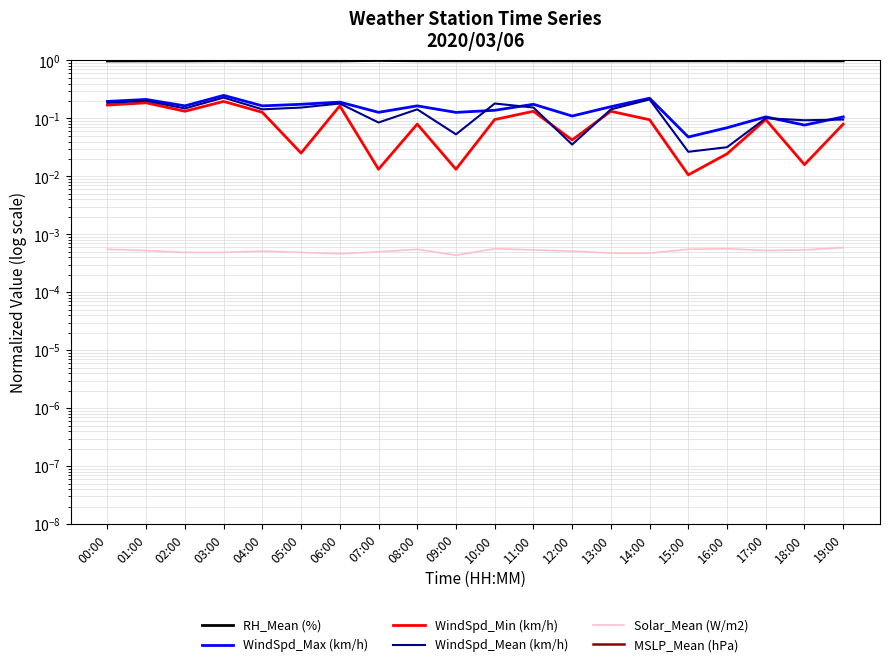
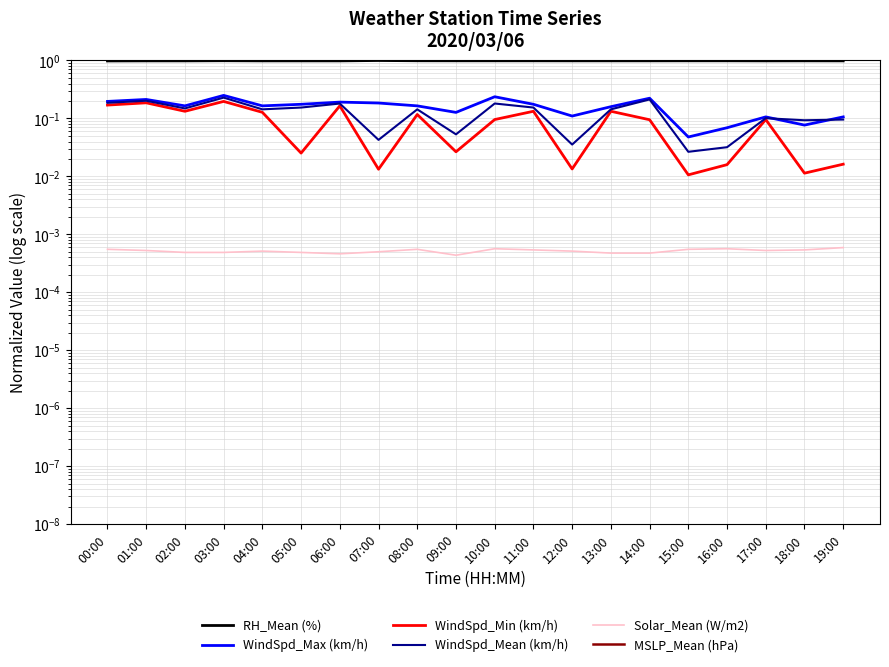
  {
    "RH_Mean (%)": {
      "00:00": 1.0,
      "01:00": 1.0,
      "02:00": 1.0,
      "03:00": 1.0,
      "04:00": 1.0,
      "05:00": 1.0,
      "06:00": 1.0,
      "07:00": 1.0,
      "08:00": 1.0,
      "09:00": 1.0,
      "10:00": 1.0,
      "11:00": 1.0,
      "12:00": 1.0,
      "13:00": 1.0,
      "14:00": 1.0,
      "15:00": 1.0,
      "16:00": 1.0,
      "17:00": 1.0,
      "18:00": 1.0,
      "19:00": 1.0
    },
    "WindSpd_Max (km/h)": {
      "04:00": 0.16,
      "05:00": 0.18,
-     "07:00": 0.13,
+     "07:00": 0.18,
      "08:00": 0.16,
      "09:00": 0.13,
-     "10:00": 0.14,
+     "10:00": 0.24,
      "11:00": 0.18,
      "12:00": 0.11,
      "13:00": 0.16,
      "15:00": 0.05,
      "16:00": 0.07,
      "18:00": 0.08,
      "19:00": 0.11
    },
    "WindSpd_Min (km/h)": {
      "02:00": 0.13,
      "03:00": 0.20,
      "04:00": 0.13,
      "05:00": 0.03,
      "07:00": 0.013,
-     "08:00": 0.08,
-     "09:00": 0.013,
+     "08:00": 0.12,
+     "09:00": 0.03,
      "10:00": 0.10,
      "11:00": 0.13,
-     "12:00": 0.04,
+     "12:00": 0.013,
      "14:00": 0.09,
      "15:00": 0.011,
-     "16:00": 0.025,
-     "18:00": 0.016,
-     "19:00": 0.08
+     "16:00": 0.016,
+     "18:00": 0.011,
+     "19:00": 0.016
    },
    "WindSpd_Mean (km/h)": {
      "04:00": 0.14,
      "05:00": 0.15,
-     "07:00": 0.09,
+     "07:00": 0.04,
      "08:00": 0.14,
      "09:00": 0.05,
      "10:00": 0.18,
      "11:00": 0.15,
      "12:00": 0.04,
      "15:00": 0.03,
      "16:00": 0.03,
      "18:00": 0.09,
      "19:00": 0.10
    },
    "Solar_Mean (W/m2)": {
      "00:00": 0.0006,
      "01:00": 0.0005,
      "02:00": 0.0005,
      "03:00": 0.0005,
      "04:00": 0.0005,
      "05:00": 0.0005,
      "06:00": 0.0005,
      "07:00": 0.0005,
      "08:00": 0.0006,
      "09:00": 0.0004,
      "10:00": 0.0006,
      "11:00": 0.0005,
      "12:00": 0.0005,
      "13:00": 0.0005,
      "14:00": 0.0005,
      "15:00": 0.0006,
      "16:00": 0.0006,
      "17:00": 0.0005,
      "18:00": 0.0005,
      "19:00": 0.0006
    }
  }
